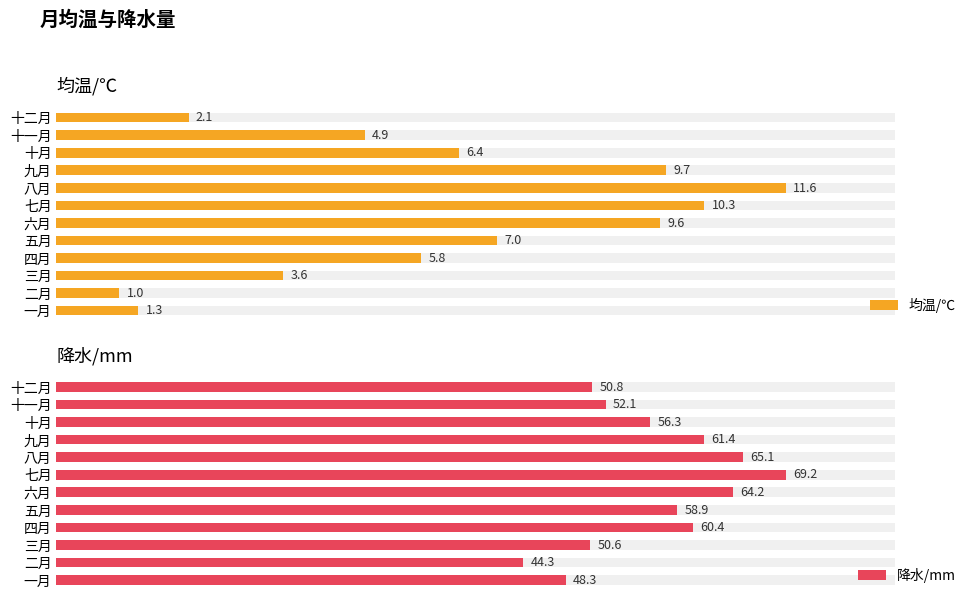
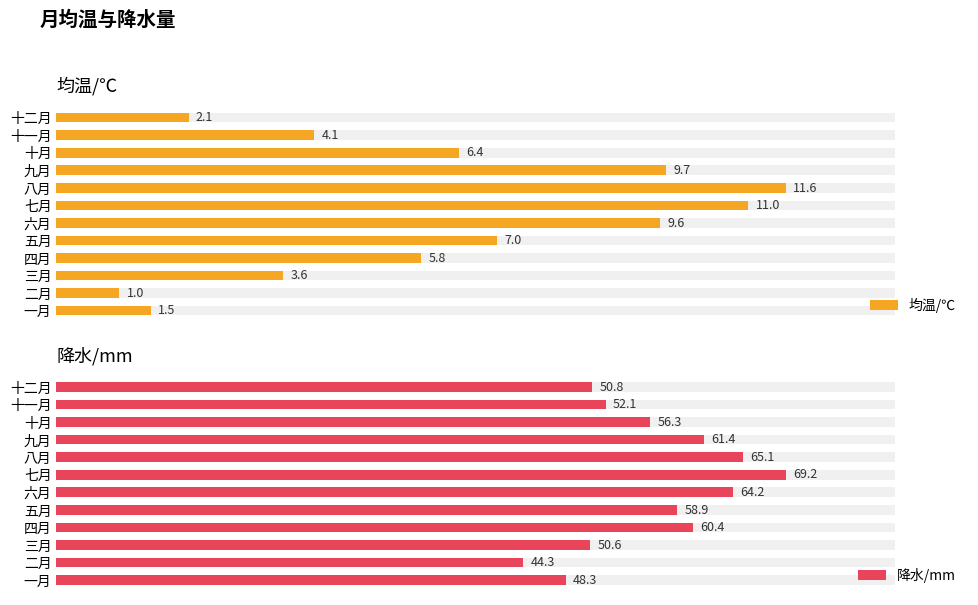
  {
    "均温/℃": {
      "均温/℃": {
-       "十一月": 4.9,
-       "七月": 10.3,
-       "一月": 1.3
+       "十一月": 4.1,
+       "七月": 11.0,
+       "一月": 1.5
      }
    }
  }
